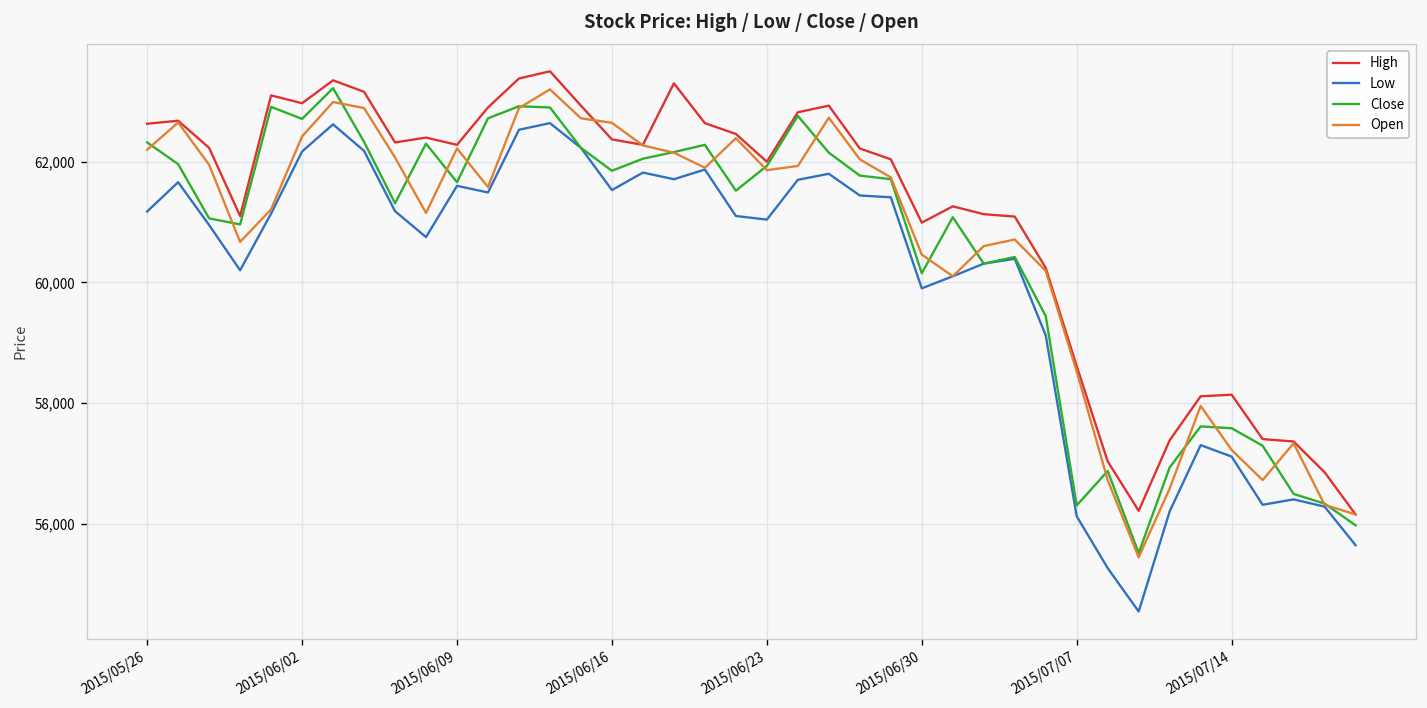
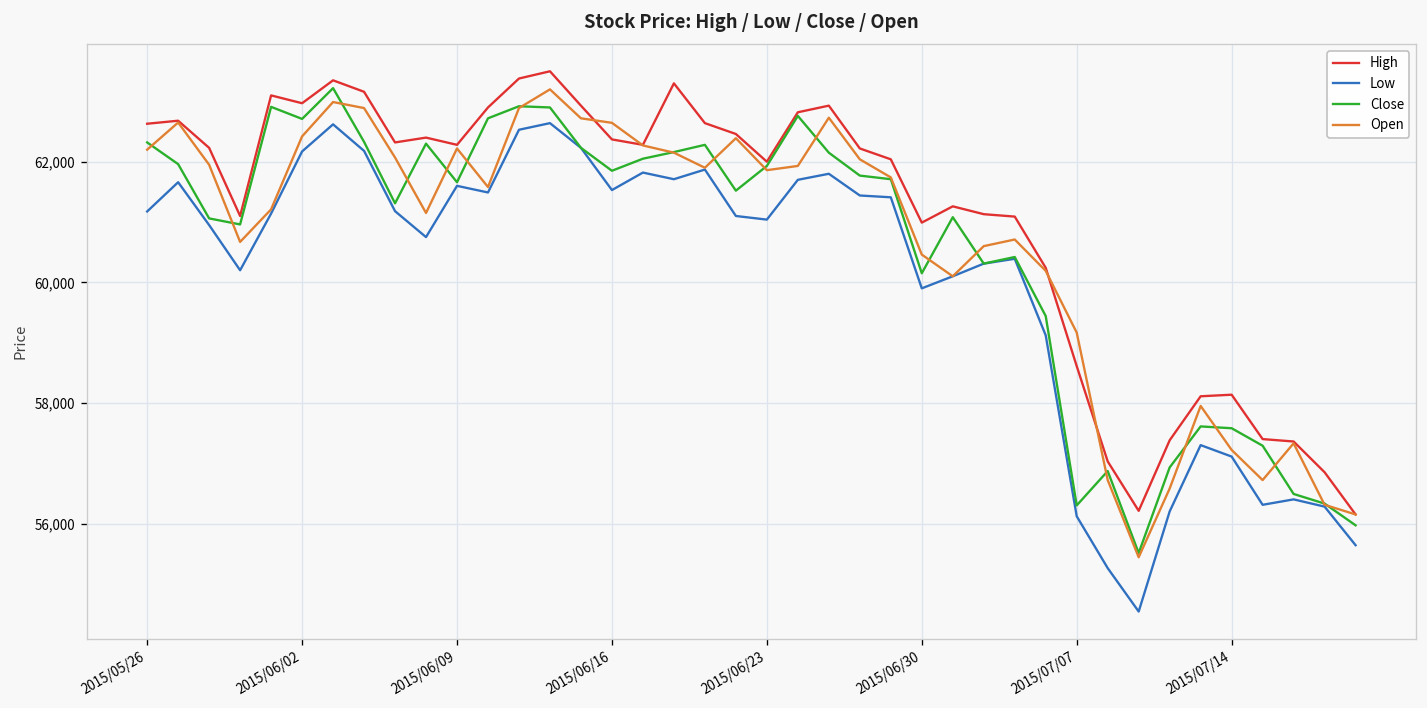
  {
    "High": {
      "2015/05/26": "62,600",
      "2015/06/02": "63,000",
      "2015/06/09": "62,300",
      "2015/06/16": "62,400",
      "2015/06/23": "62,000",
      "2015/06/30": "61,000",
      "2015/07/07": "58,600",
      "2015/07/14": "58,100"
    },
    "Low": {
      "2015/05/26": "61,200",
      "2015/06/02": "62,200",
      "2015/06/09": "61,600",
      "2015/06/16": "61,500",
      "2015/06/23": "61,000",
      "2015/06/30": "59,900",
      "2015/07/07": "56,100",
      "2015/07/14": "57,100"
    },
    "Close": {
      "2015/05/26": "62,300",
      "2015/06/02": "62,700",
      "2015/06/09": "61,700",
      "2015/06/16": "61,900",
      "2015/06/23": "61,900",
      "2015/06/30": "60,200",
      "2015/07/07": "56,300",
      "2015/07/14": "57,600"
    },
    "Open": {
      "2015/05/26": "62,200",
      "2015/06/02": "62,400",
      "2015/06/09": "62,200",
      "2015/06/16": "62,600",
      "2015/06/23": "61,900",
      "2015/06/30": "60,500",
-     "2015/07/07": "58,500",
+     "2015/07/07": "59,200",
      "2015/07/14": "57,200"
    }
  }
